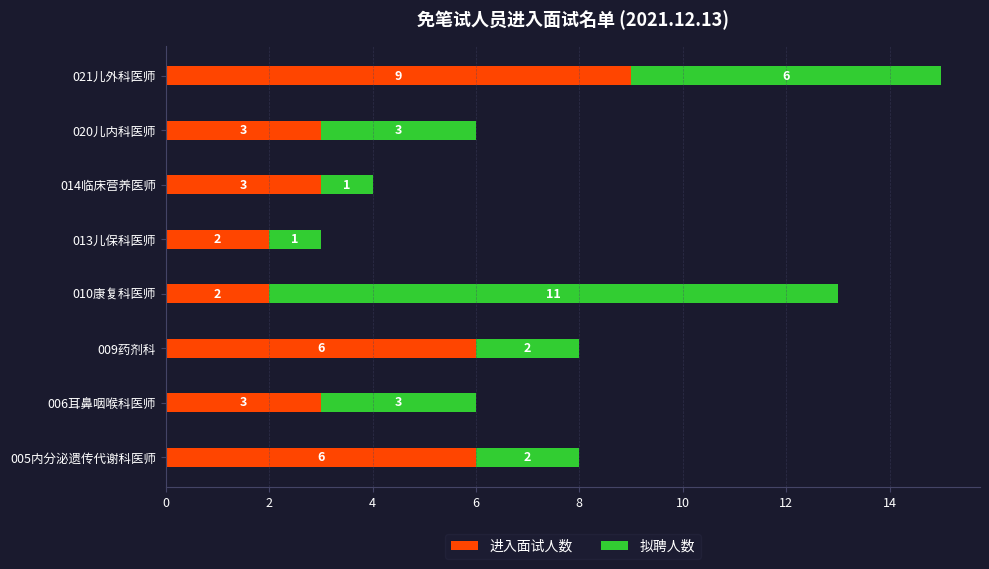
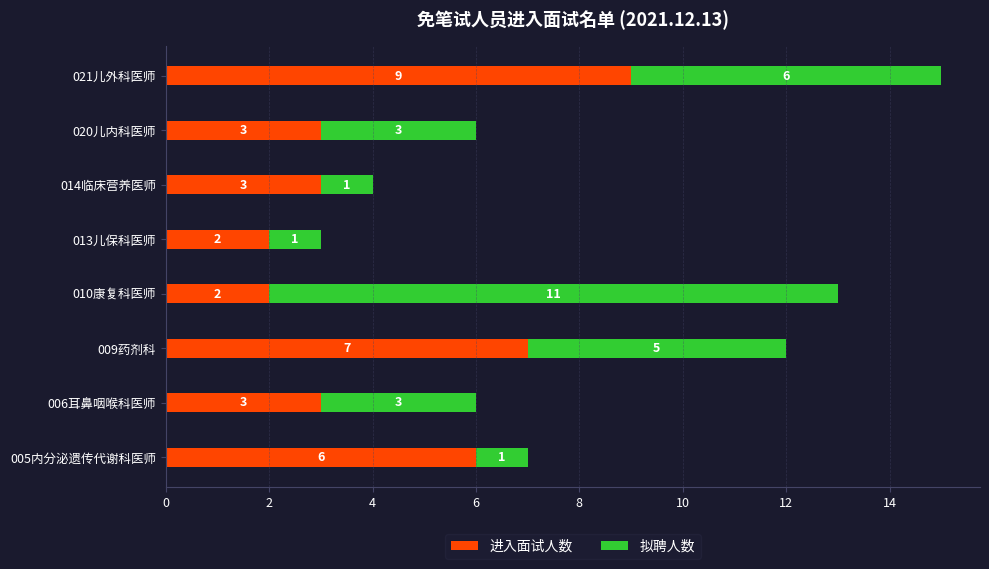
  {
    "进入面试人数": {
      "021儿外科医师": 9,
      "020儿内科医师": 3,
      "014临床营养医师": 3,
      "013儿保科医师": 2,
      "010康复科医师": 2,
-     "009药剂科": 6,
+     "009药剂科": 7,
      "006耳鼻咽喉科医师": 3,
      "005内分泌遗传代谢科医师": 6
    },
    "拟聘人数": {
      "021儿外科医师": 6,
      "020儿内科医师": 3,
      "014临床营养医师": 1,
      "013儿保科医师": 1,
      "010康复科医师": 11,
-     "009药剂科": 2,
+     "009药剂科": 5,
      "006耳鼻咽喉科医师": 3,
-     "005内分泌遗传代谢科医师": 2
+     "005内分泌遗传代谢科医师": 1
    }
  }
